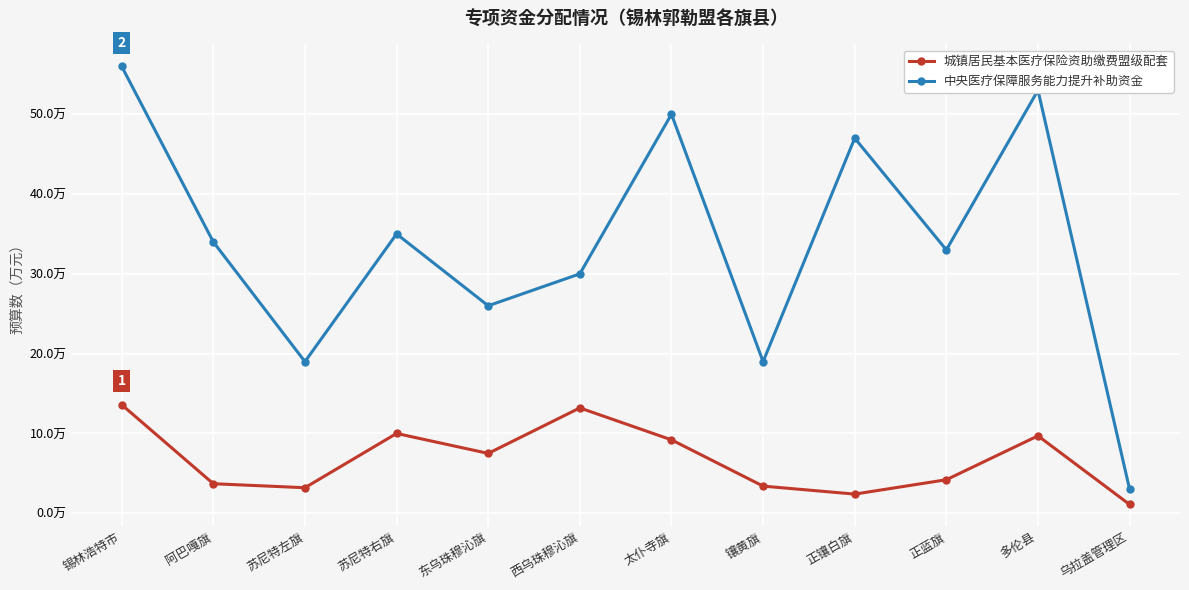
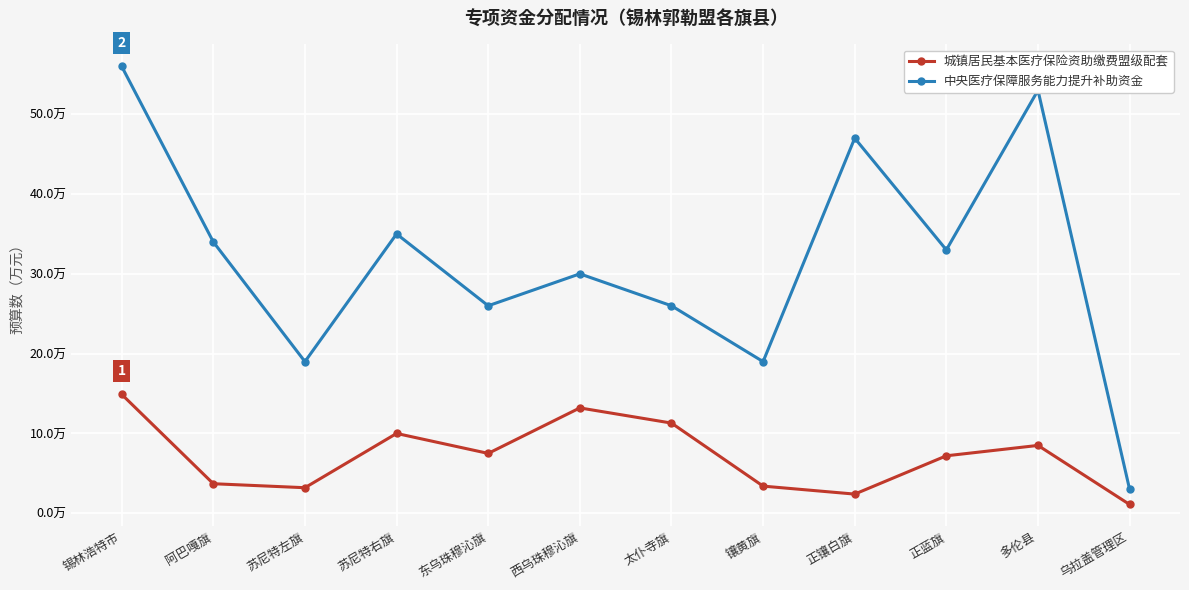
  {
    "城镇居民基本医疗保险资助缴费盟级配套": {
-     "锡林浩特市": "14万",
+     "锡林浩特市": "15万",
      "阿巴嘎旗": "4万",
      "苏尼特左旗": "3万",
      "苏尼特右旗": "10万",
      "东乌珠穆沁旗": "8万",
      "西乌珠穆沁旗": "13万",
-     "太仆寺旗": "9万",
+     "太仆寺旗": "11万",
      "镶黄旗": "3万",
      "正镶白旗": "2万",
-     "正蓝旗": "4万",
-     "多伦县": "10万",
+     "正蓝旗": "7万",
+     "多伦县": "9万",
      "乌拉盖管理区": "1万"
    },
    "中央医疗保障服务能力提升补助资金": {
      "阿巴嘎旗": "34万",
      "苏尼特左旗": "19万",
      "苏尼特右旗": "35万",
      "东乌珠穆沁旗": "26万",
      "西乌珠穆沁旗": "30万",
-     "太仆寺旗": "50万",
+     "太仆寺旗": "26万",
      "镶黄旗": "19万",
      "正镶白旗": "47万",
      "正蓝旗": "33万",
      "乌拉盖管理区": "3万"
    }
  }
